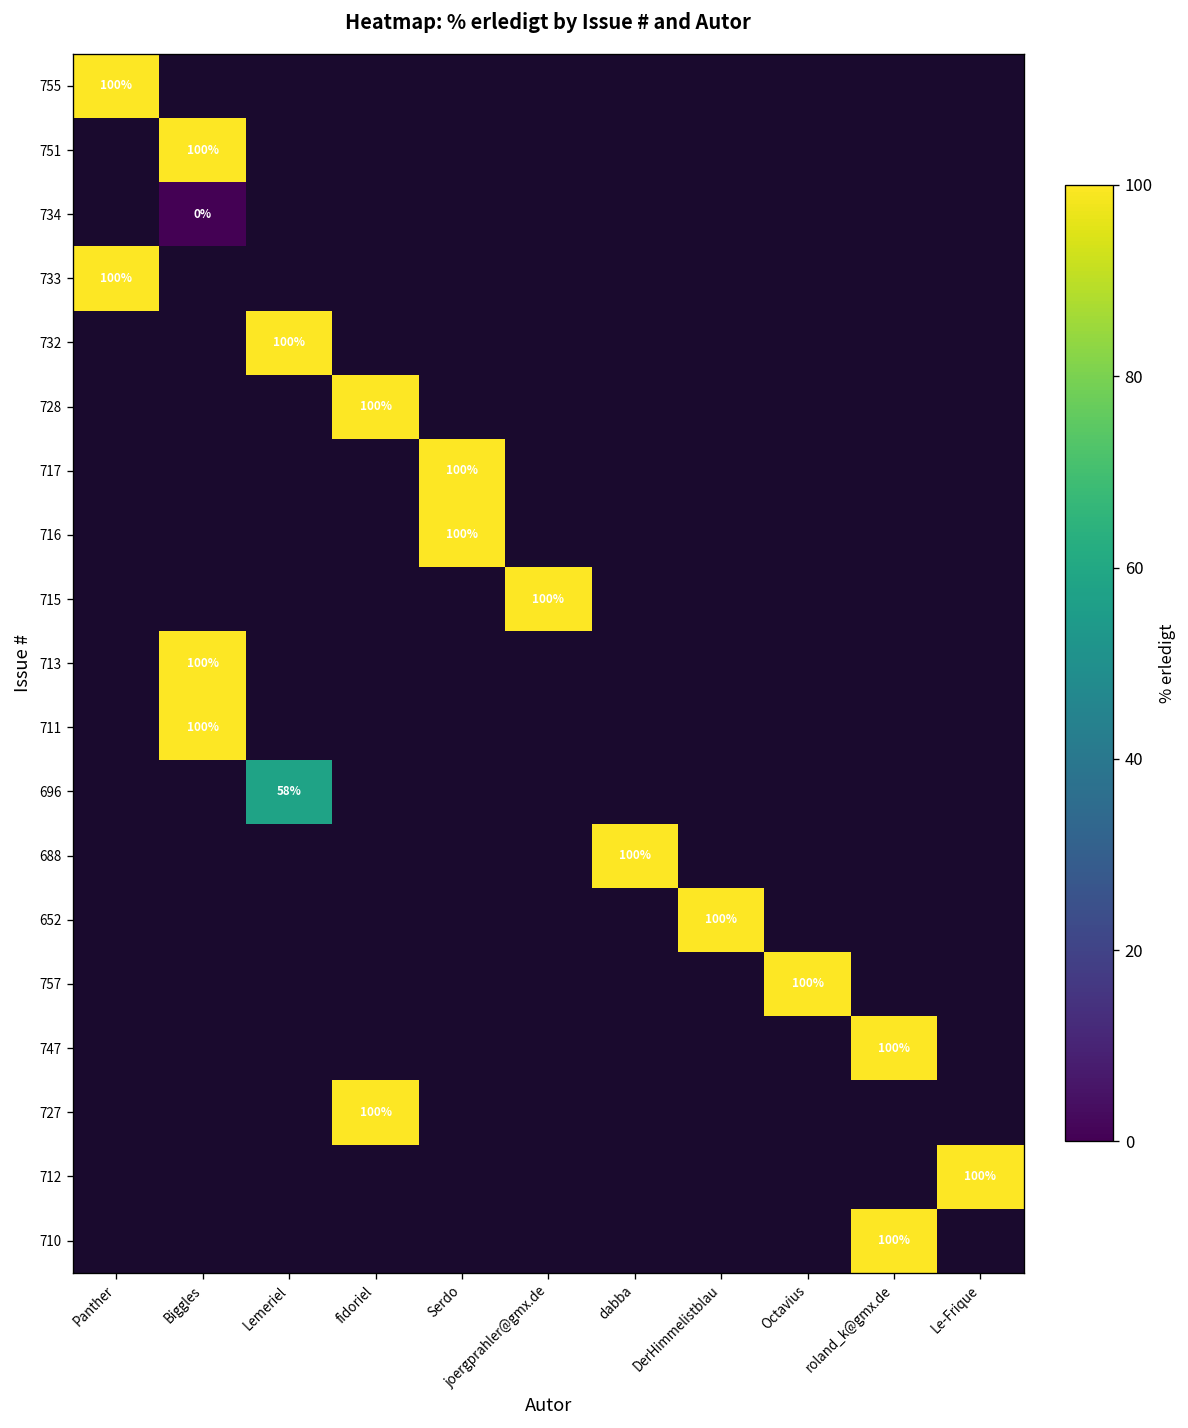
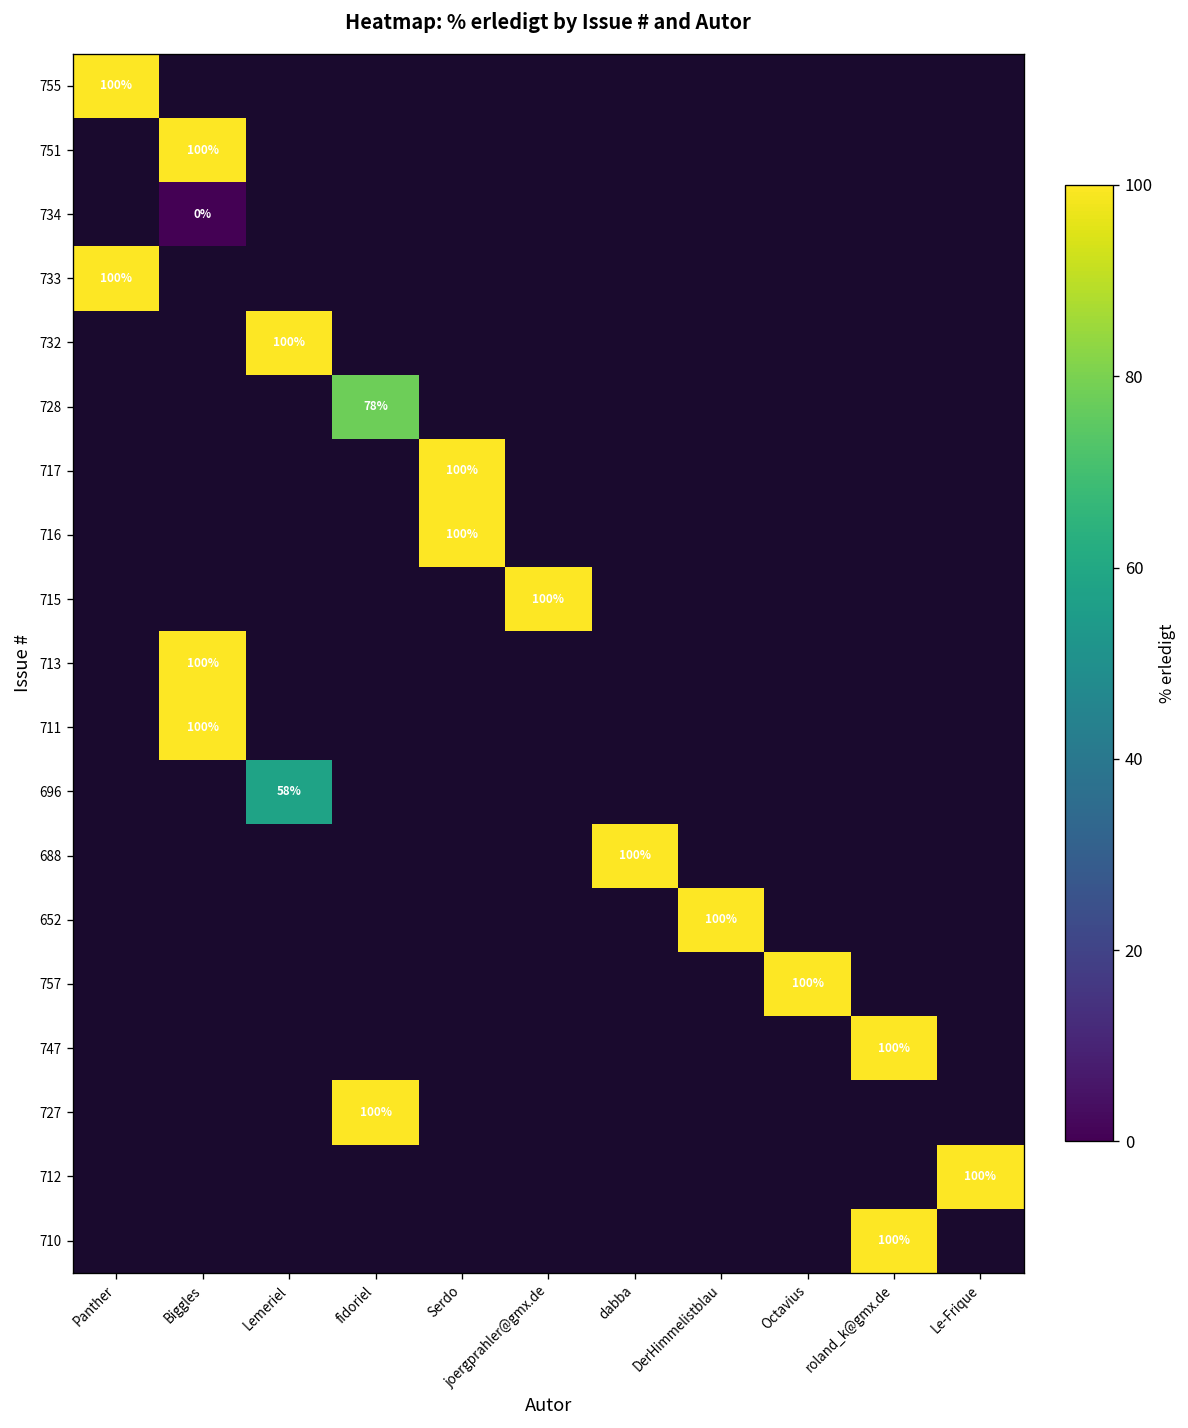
  {
    "755": {
      "Panther": "100%"
    },
    "751": {
      "Biggles": "100%"
    },
    "734": {
      "Biggles": "0%"
    },
    "733": {
      "Panther": "100%"
    },
    "732": {
      "Lemeriel": "100%"
    },
    "728": {
-     "fidoriel": "100%"
+     "fidoriel": "78%"
    },
    "717": {
      "Serdo": "100%"
    },
    "716": {
      "Serdo": "100%"
    },
    "715": {
      "joergprahler@gmx.de": "100%"
    },
    "713": {
      "Biggles": "100%"
    },
    "711": {
      "Biggles": "100%"
    },
    "696": {
      "Lemeriel": "58%"
    },
    "688": {
      "dabba": "100%"
    },
    "652": {
      "DerHimmelistblau": "100%"
    },
    "757": {
      "Octavius": "100%"
    },
    "747": {
      "roland_k@gmx.de": "100%"
    },
    "727": {
      "fidoriel": "100%"
    },
    "712": {
      "Le-Frique": "100%"
    },
    "710": {
      "roland_k@gmx.de": "100%"
    }
  }
